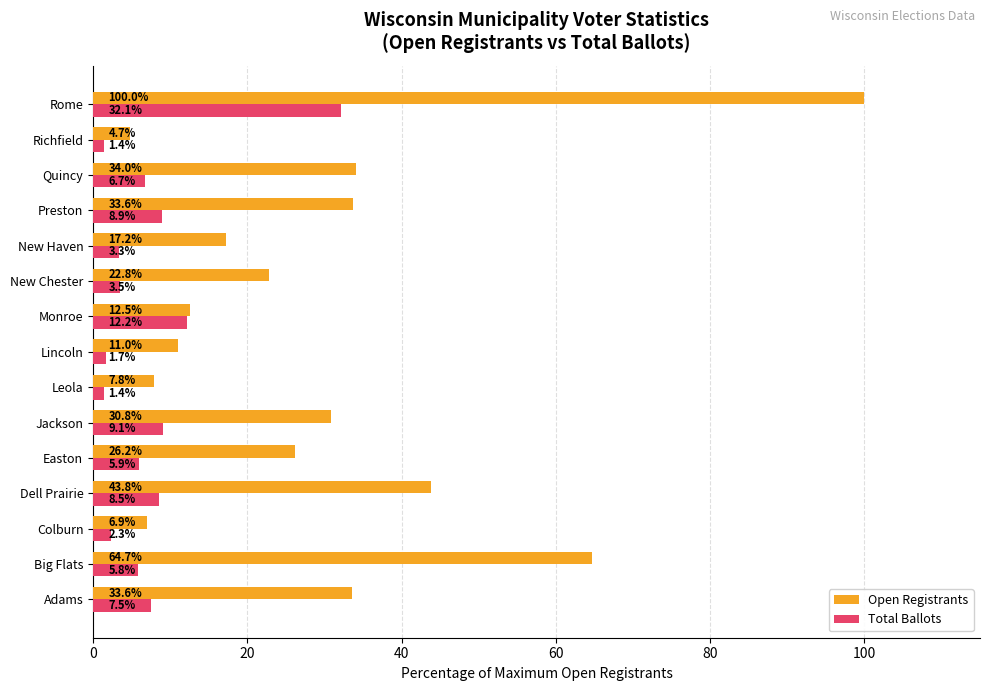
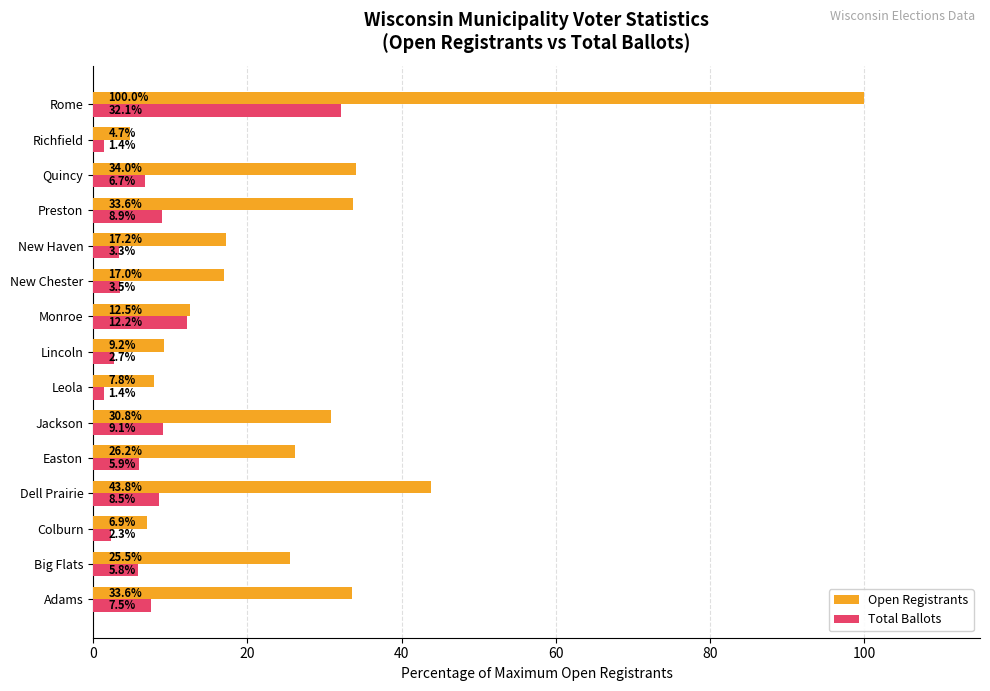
  {
    "Open Registrants": {
      "Rome": "100.0%",
      "Richfield": "4.7%",
      "Quincy": "34.0%",
      "Preston": "33.6%",
      "New Haven": "17.2%",
-     "New Chester": "22.8%",
+     "New Chester": "17.0%",
      "Monroe": "12.5%",
-     "Lincoln": "11.0%",
+     "Lincoln": "9.2%",
      "Leola": "7.8%",
      "Jackson": "30.8%",
      "Easton": "26.2%",
      "Dell Prairie": "43.8%",
      "Colburn": "6.9%",
-     "Big Flats": "64.7%",
+     "Big Flats": "25.5%",
      "Adams": "33.6%"
    },
    "Total Ballots": {
      "Rome": "32.1%",
      "Richfield": "1.4%",
      "Quincy": "6.7%",
      "Preston": "8.9%",
      "New Haven": "3.3%",
      "New Chester": "3.5%",
      "Monroe": "12.2%",
-     "Lincoln": "1.7%",
+     "Lincoln": "2.7%",
      "Leola": "1.4%",
      "Jackson": "9.1%",
      "Easton": "5.9%",
      "Dell Prairie": "8.5%",
      "Colburn": "2.3%",
      "Big Flats": "5.8%",
      "Adams": "7.5%"
    }
  }
